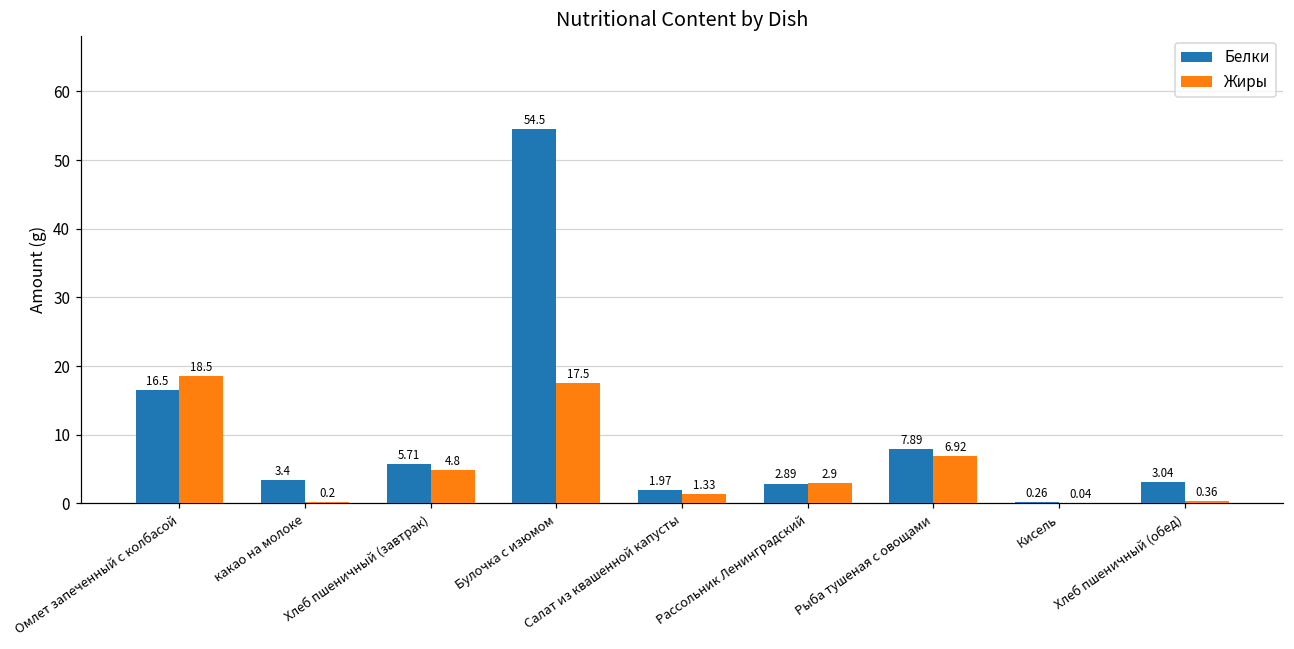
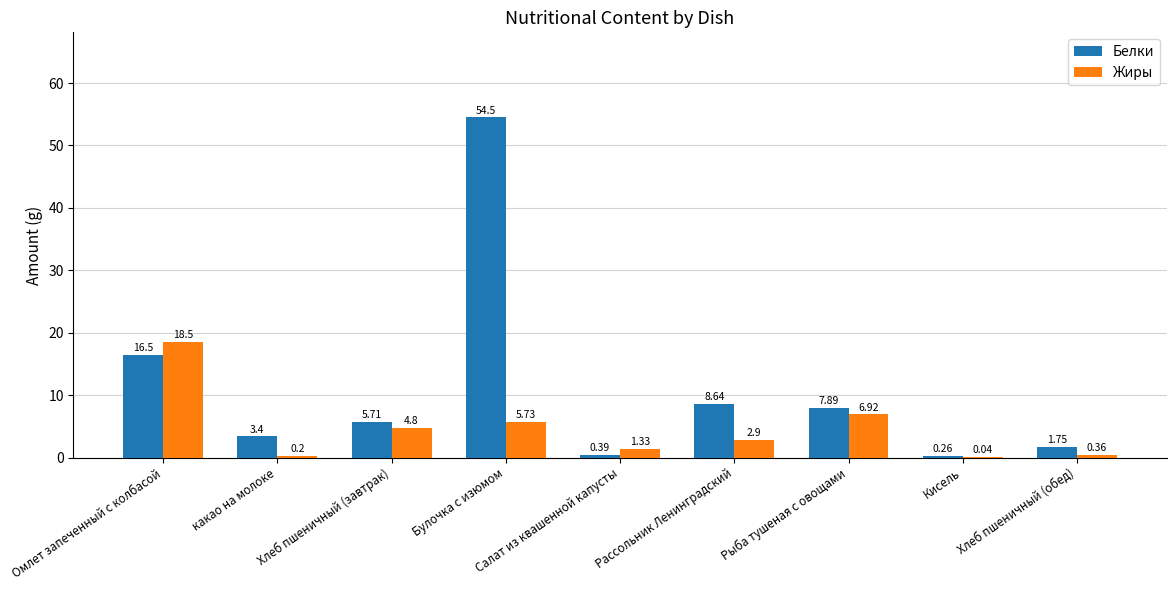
  {
    "Белки": {
      "Омлет запеченный с колбасой": 16.5,
      "какао на молоке": 3.4,
      "Хлеб пшеничный (завтрак)": 5.71,
      "Булочка с изюмом": 54.5,
-     "Салат из квашенной капусты": 1.97,
-     "Рассольник Ленинградский": 2.89,
+     "Салат из квашенной капусты": 0.39,
+     "Рассольник Ленинградский": 8.64,
      "Рыба тушеная с овощами": 7.89,
      "Кисель": 0.26,
-     "Хлеб пшеничный (обед)": 3.04
+     "Хлеб пшеничный (обед)": 1.75
    },
    "Жиры": {
      "Омлет запеченный с колбасой": 18.5,
      "какао на молоке": 0.2,
      "Хлеб пшеничный (завтрак)": 4.8,
-     "Булочка с изюмом": 17.5,
+     "Булочка с изюмом": 5.73,
      "Салат из квашенной капусты": 1.33,
      "Рассольник Ленинградский": 2.9,
      "Рыба тушеная с овощами": 6.92,
      "Кисель": 0.04,
      "Хлеб пшеничный (обед)": 0.36
    }
  }
